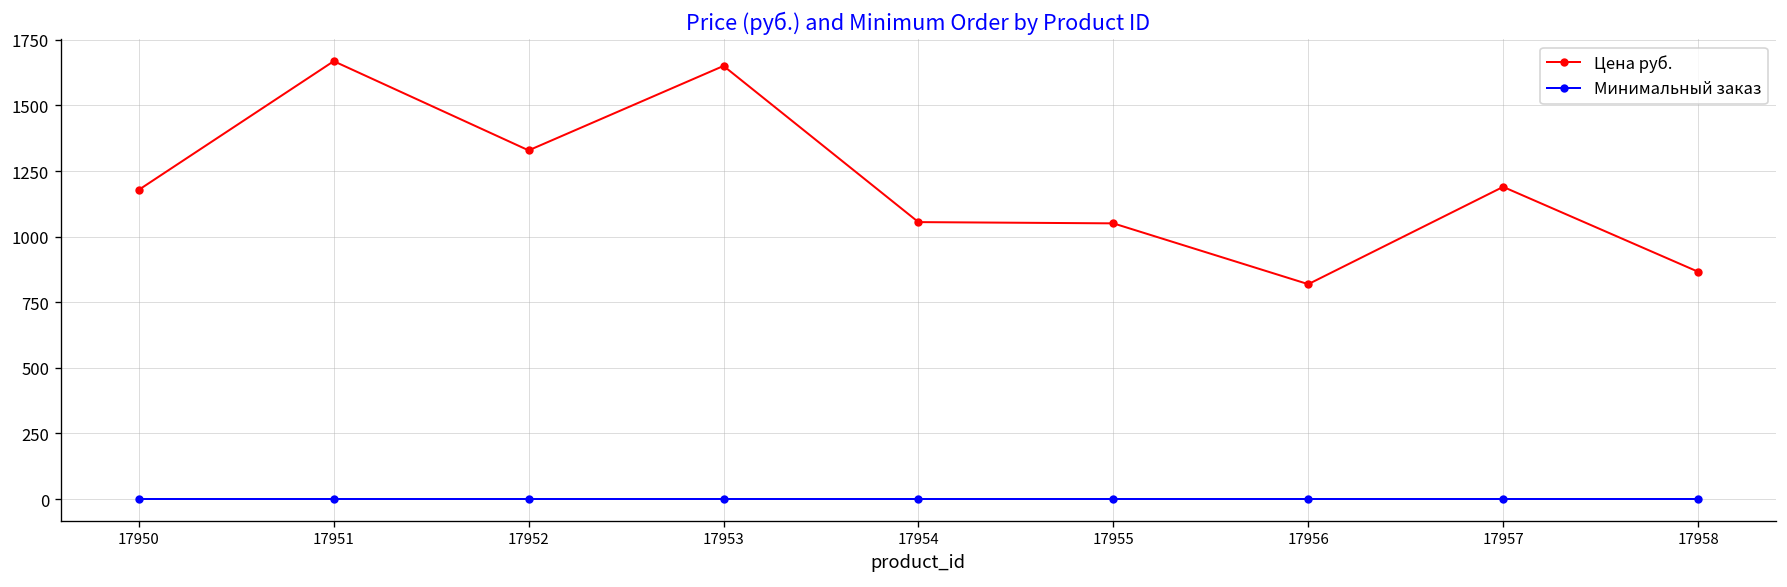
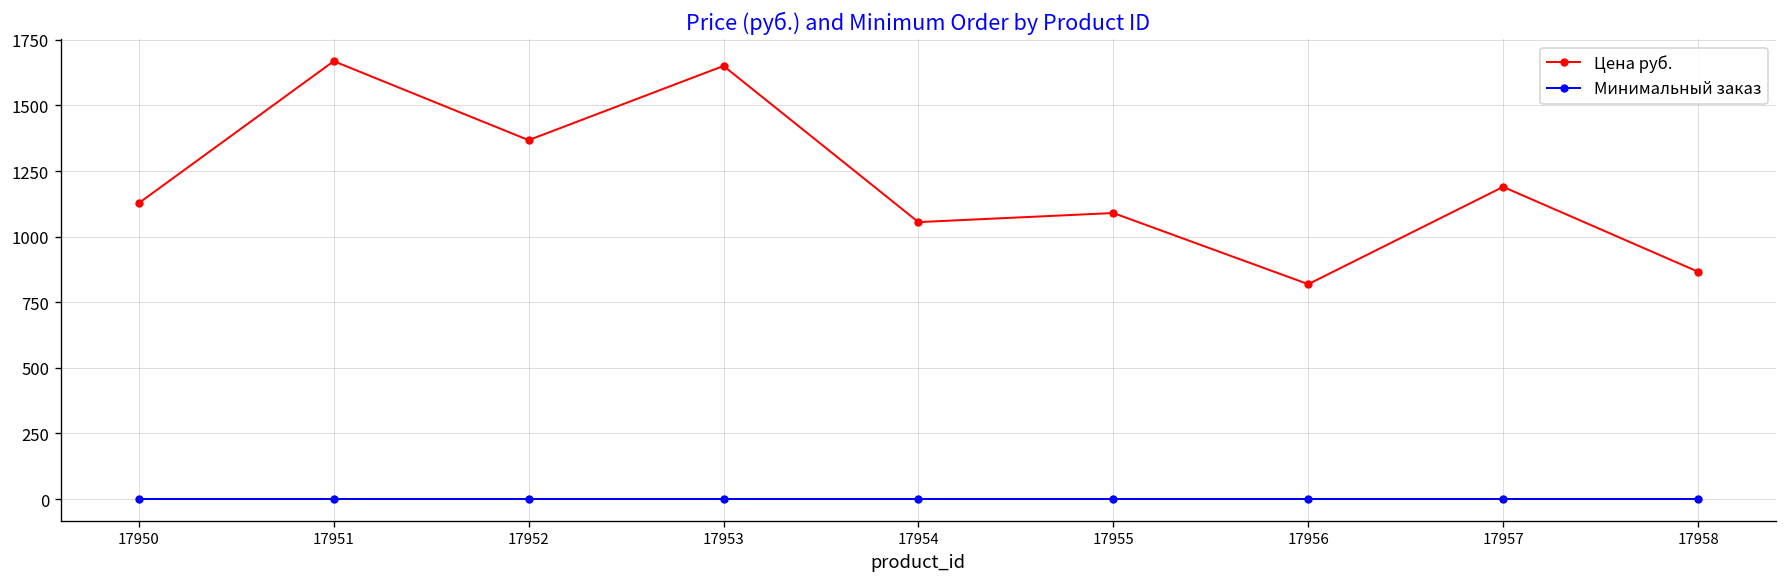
  {
    "Цена руб.": {
-     "17950": 1180,
+     "17950": 1130,
      "17951": 1670,
-     "17952": 1330,
+     "17952": 1370,
      "17953": 1650,
      "17954": 1060,
-     "17955": 1050,
+     "17955": 1090,
      "17956": 820,
      "17957": 1190,
      "17958": 870
    },
    "Минимальный заказ": {
      "17950": 0,
      "17951": 0,
      "17952": 0,
      "17953": 0,
      "17954": 0,
      "17955": 0,
      "17956": 0,
      "17957": 0,
      "17958": 0
    }
  }
